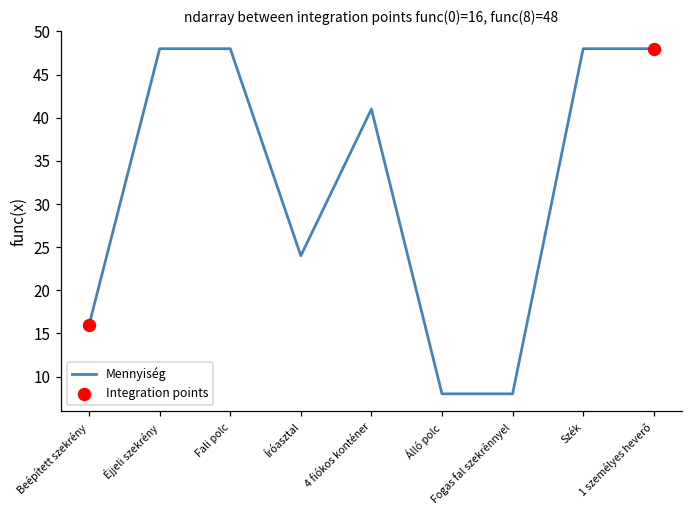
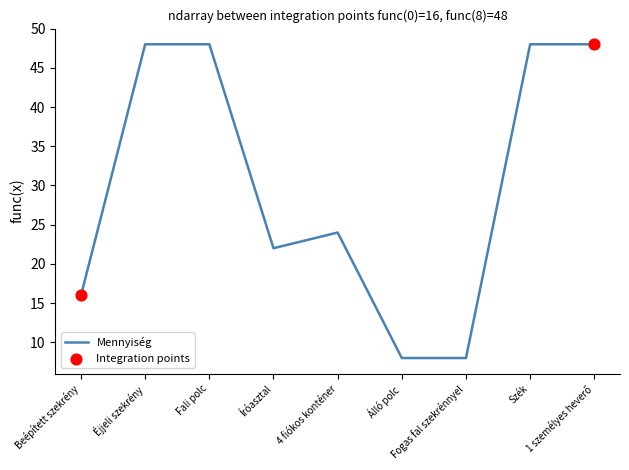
  {
    "Mennyiség": {
      "Éjjeli szekrény": 48,
      "Fali polc": 48,
-     "Íróasztal": 24,
-     "4 fiókos konténer": 41,
+     "Íróasztal": 22,
+     "4 fiókos konténer": 24,
      "Álló polc": 8,
      "Fogas fal szekrénnyel": 8,
      "Szék": 48
    }
  }
